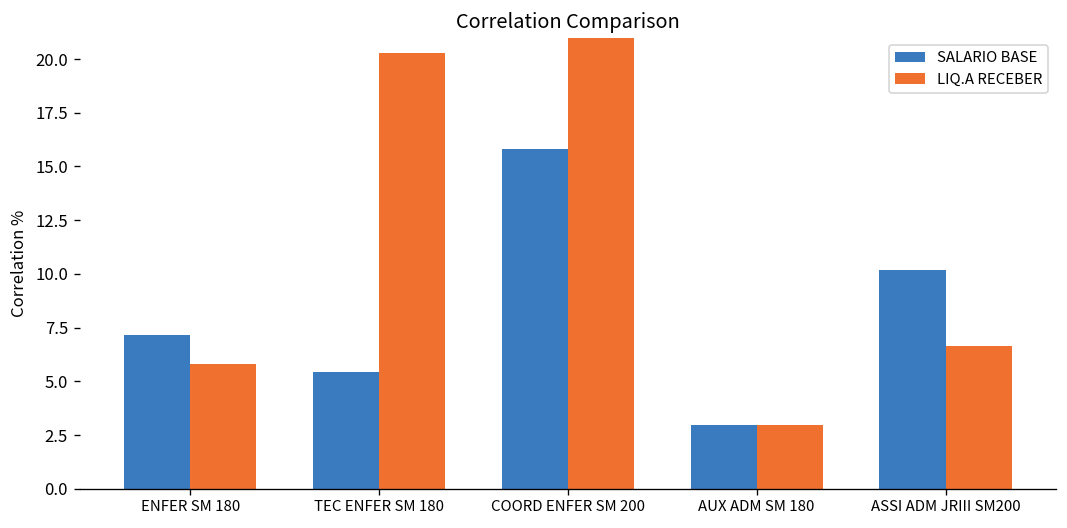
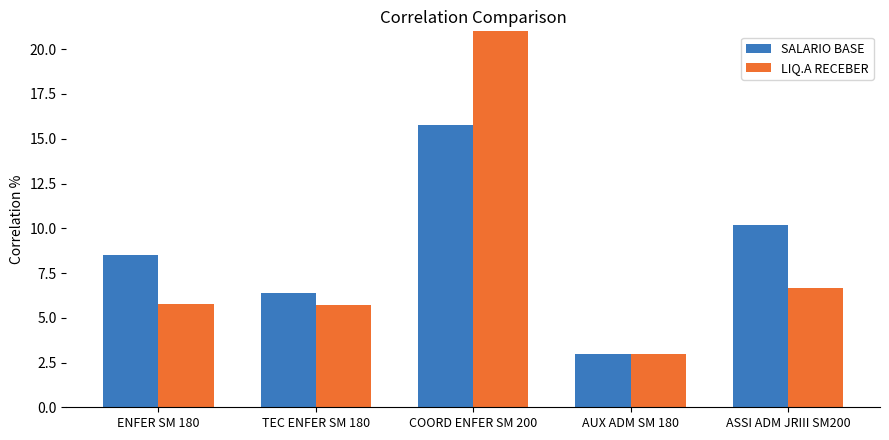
  {
    "SALARIO BASE": {
-     "ENFER SM 180": 7.2,
-     "TEC ENFER SM 180": 5.4,
+     "ENFER SM 180": 8.5,
+     "TEC ENFER SM 180": 6.4,
      "COORD ENFER SM 200": 15.8,
      "AUX ADM SM 180": 3.0,
      "ASSI ADM JRIII SM200": 10.2
    },
    "LIQ.A RECEBER": {
      "ENFER SM 180": 5.8,
-     "TEC ENFER SM 180": 20.3,
+     "TEC ENFER SM 180": 5.7,
      "AUX ADM SM 180": 3.0,
      "ASSI ADM JRIII SM200": 6.7
    }
  }
